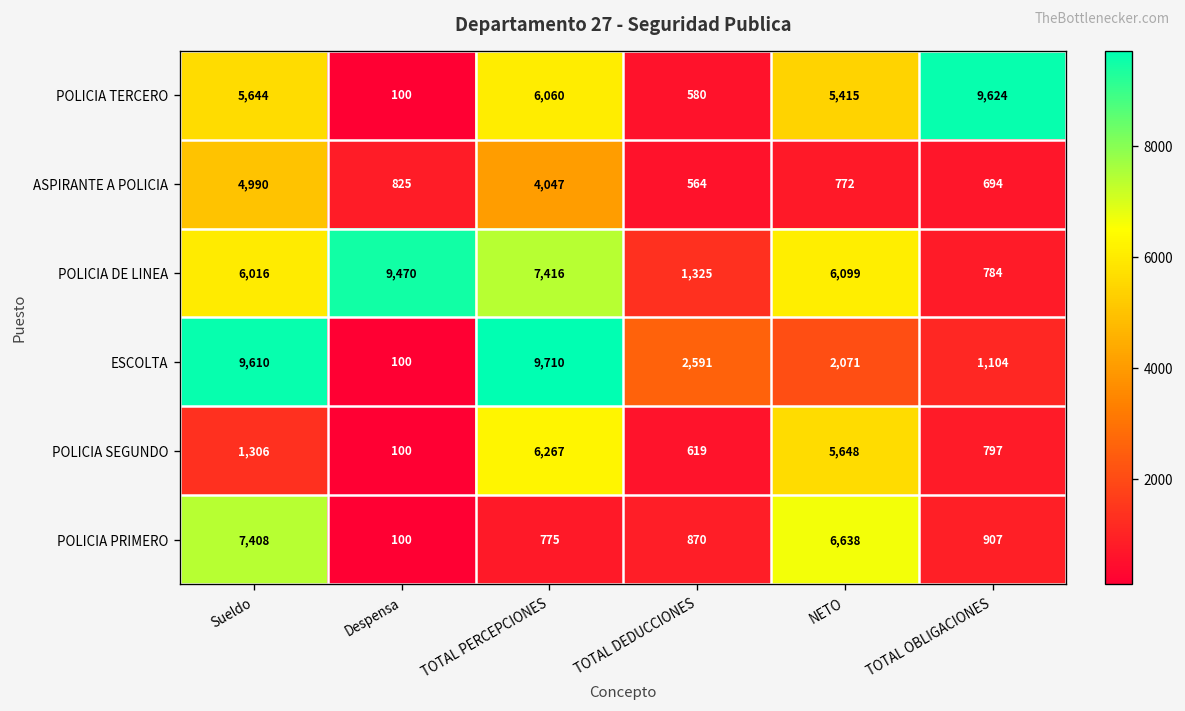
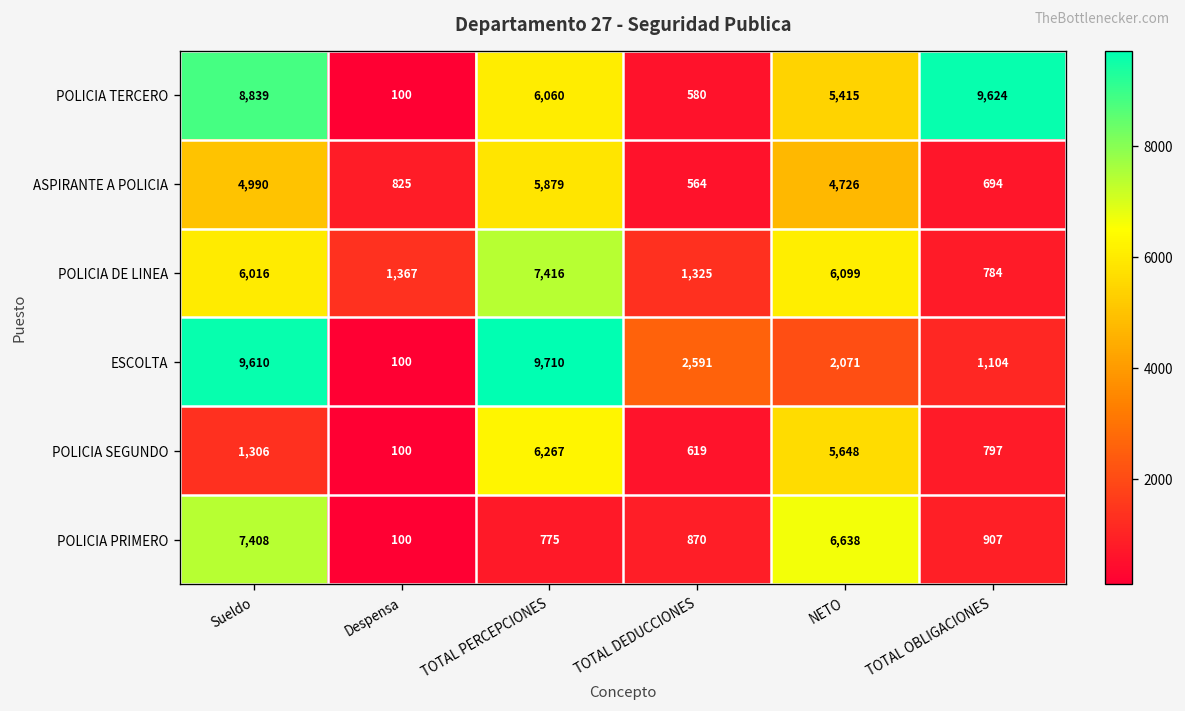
  {
    "POLICIA TERCERO": {
-     "Sueldo": "5,644",
+     "Sueldo": "8,839",
      "Despensa": "100",
      "TOTAL PERCEPCIONES": "6,060",
      "TOTAL DEDUCCIONES": "580",
      "NETO": "5,415",
      "TOTAL OBLIGACIONES": "9,624"
    },
    "ASPIRANTE A POLICIA": {
      "Sueldo": "4,990",
      "Despensa": "825",
-     "TOTAL PERCEPCIONES": "4,047",
+     "TOTAL PERCEPCIONES": "5,879",
      "TOTAL DEDUCCIONES": "564",
-     "NETO": "772",
+     "NETO": "4,726",
      "TOTAL OBLIGACIONES": "694"
    },
    "POLICIA DE LINEA": {
      "Sueldo": "6,016",
-     "Despensa": "9,470",
+     "Despensa": "1,367",
      "TOTAL PERCEPCIONES": "7,416",
      "TOTAL DEDUCCIONES": "1,325",
      "NETO": "6,099",
      "TOTAL OBLIGACIONES": "784"
    },
    "ESCOLTA": {
      "Sueldo": "9,610",
      "Despensa": "100",
      "TOTAL PERCEPCIONES": "9,710",
      "TOTAL DEDUCCIONES": "2,591",
      "NETO": "2,071",
      "TOTAL OBLIGACIONES": "1,104"
    },
    "POLICIA SEGUNDO": {
      "Sueldo": "1,306",
      "Despensa": "100",
      "TOTAL PERCEPCIONES": "6,267",
      "TOTAL DEDUCCIONES": "619",
      "NETO": "5,648",
      "TOTAL OBLIGACIONES": "797"
    },
    "POLICIA PRIMERO": {
      "Sueldo": "7,408",
      "Despensa": "100",
      "TOTAL PERCEPCIONES": "775",
      "TOTAL DEDUCCIONES": "870",
      "NETO": "6,638",
      "TOTAL OBLIGACIONES": "907"
    }
  }
